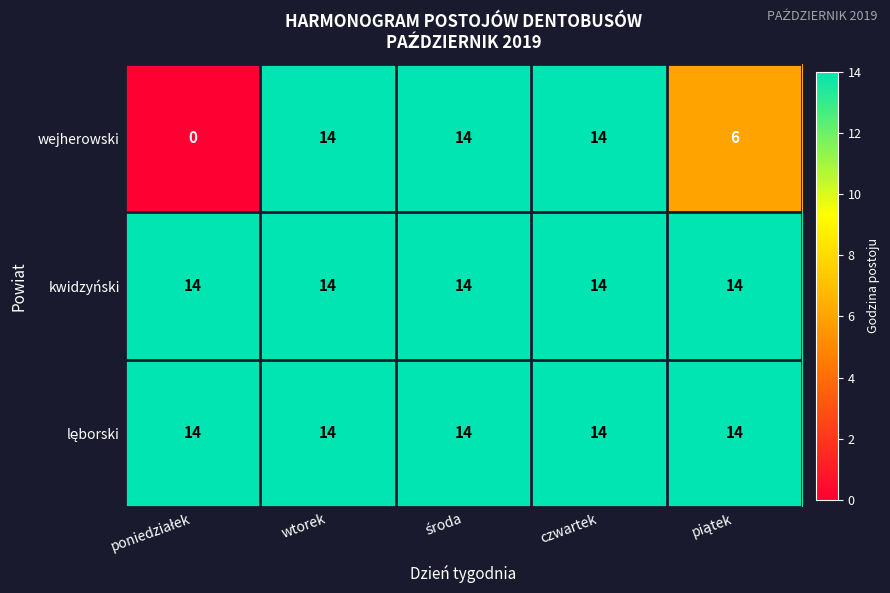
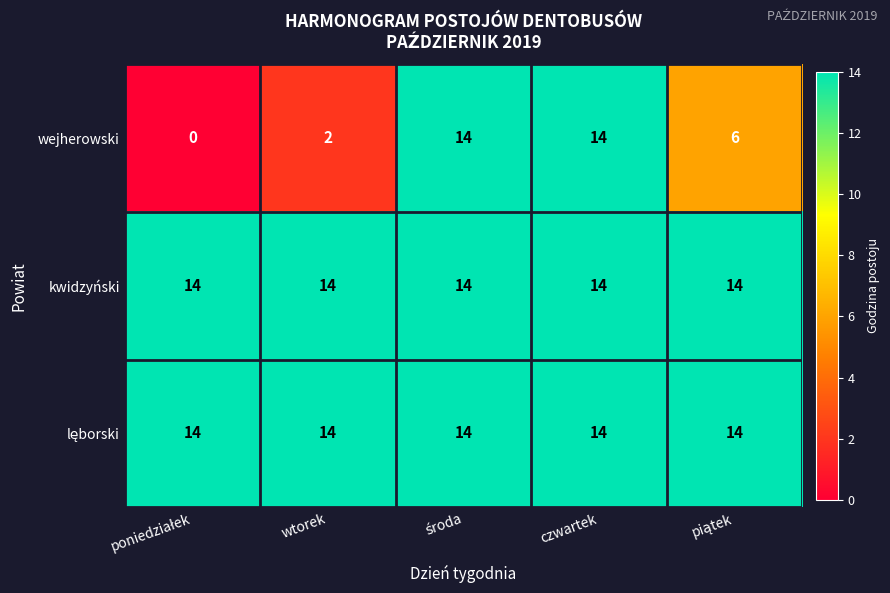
  {
    "wejherowski": {
      "poniedziałek": 0,
-     "wtorek": 14,
+     "wtorek": 2,
      "środa": 14,
      "czwartek": 14,
      "piątek": 6
    },
    "kwidzyński": {
      "poniedziałek": 14,
      "wtorek": 14,
      "środa": 14,
      "czwartek": 14,
      "piątek": 14
    },
    "lęborski": {
      "poniedziałek": 14,
      "wtorek": 14,
      "środa": 14,
      "czwartek": 14,
      "piątek": 14
    }
  }
